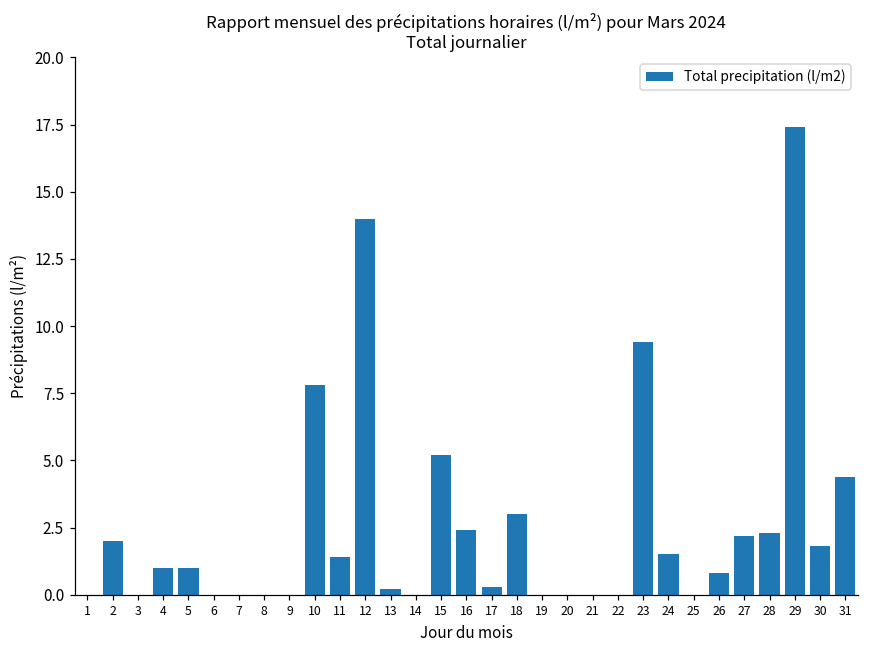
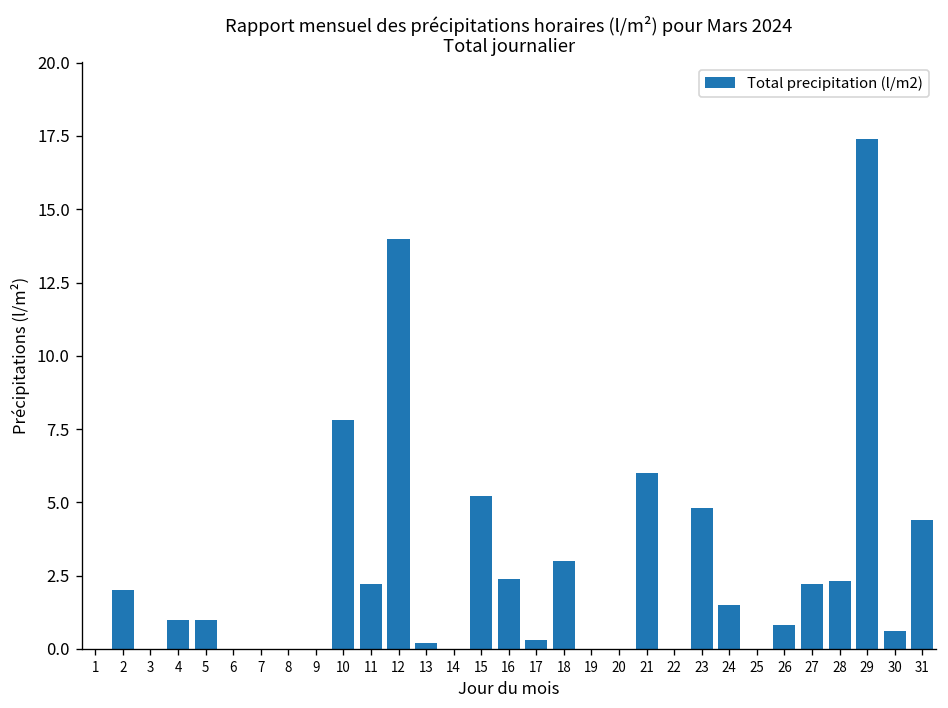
  {
    "1": 0.0,
    "2": 2.0,
    "3": 0.0,
    "4": 1.0,
    "5": 1.0,
    "6": 0.0,
    "7": 0.0,
    "8": 0.0,
    "9": 0.0,
    "10": 7.8,
-   "11": 1.4,
+   "11": 2.2,
    "12": 14.0,
    "13": 0.2,
    "14": 0.0,
    "15": 5.2,
    "16": 2.4,
    "17": 0.3,
    "18": 3.0,
    "19": 0.0,
    "20": 0.0,
-   "21": 0,
+   "21": 6,
    "22": 0.0,
-   "23": 9.4,
+   "23": 4.8,
    "24": 1.5,
    "25": 0.0,
    "26": 0.8,
    "27": 2.2,
    "28": 2.3,
    "29": 17.4,
-   "30": 1.8,
+   "30": 0.6,
    "31": 4.4
  }
